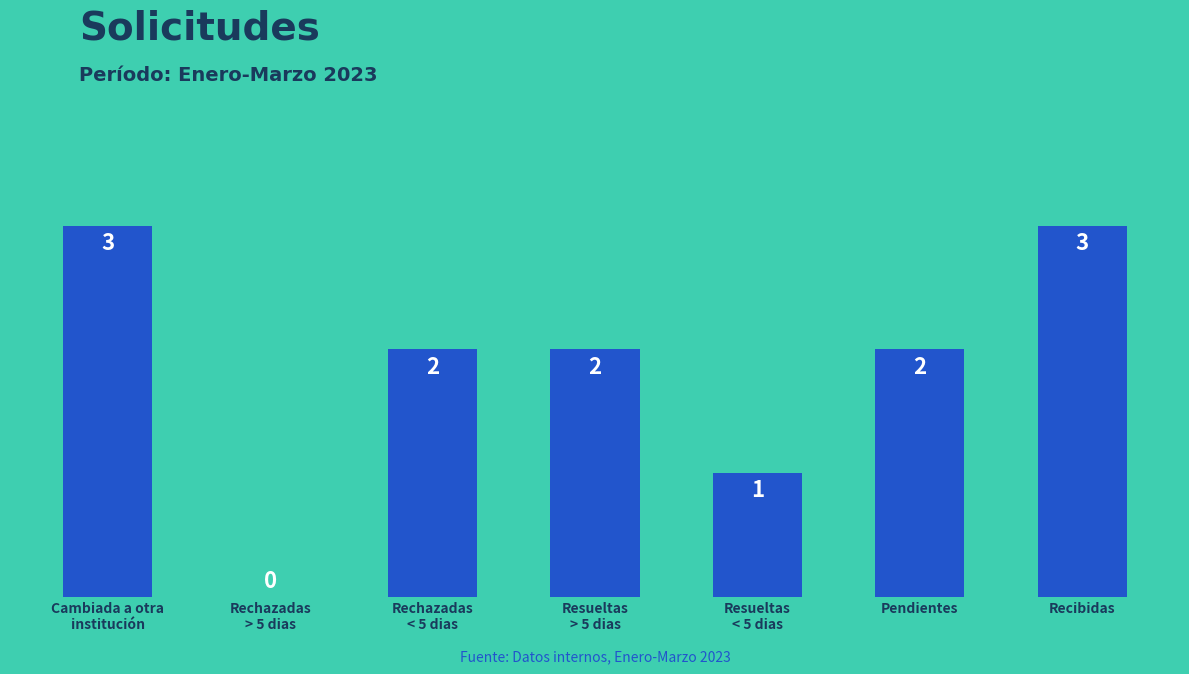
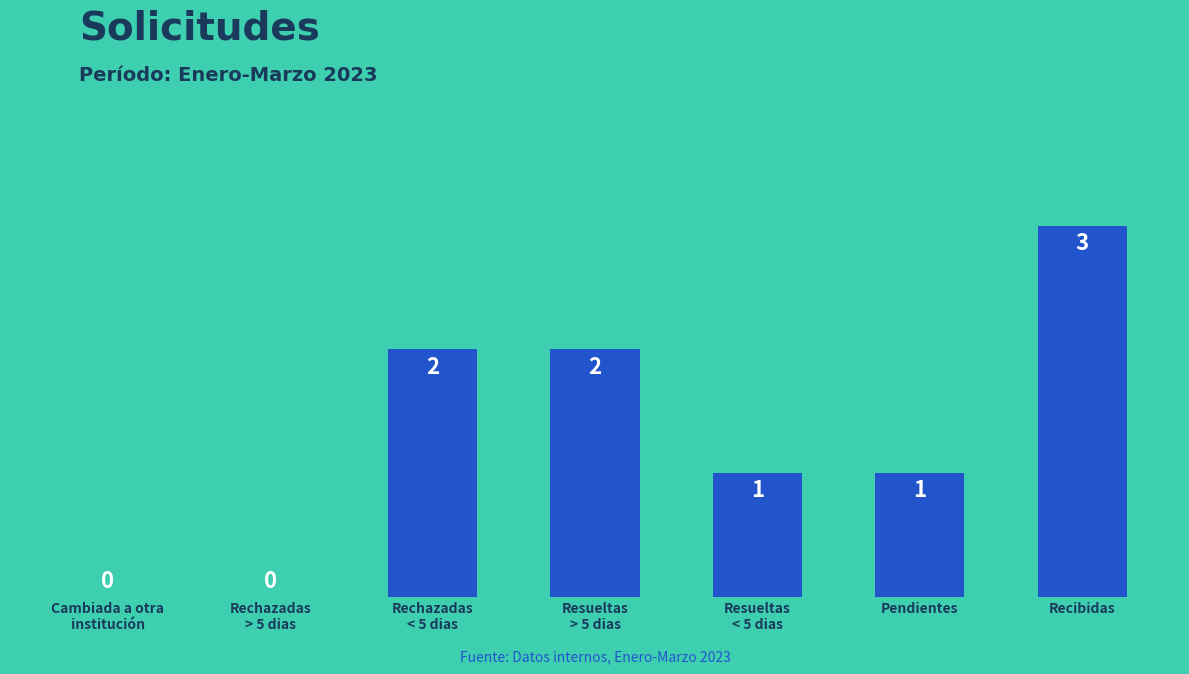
  {
-   "Cambiada a otra institución": 3,
+   "Cambiada a otra institución": 0,
    "Rechazadas > 5 dias": 0,
    "Rechazadas < 5 dias": 2,
    "Resueltas > 5 dias": 2,
    "Resueltas < 5 dias": 1,
-   "Pendientes": 2,
+   "Pendientes": 1,
    "Recibidas": 3
  }
